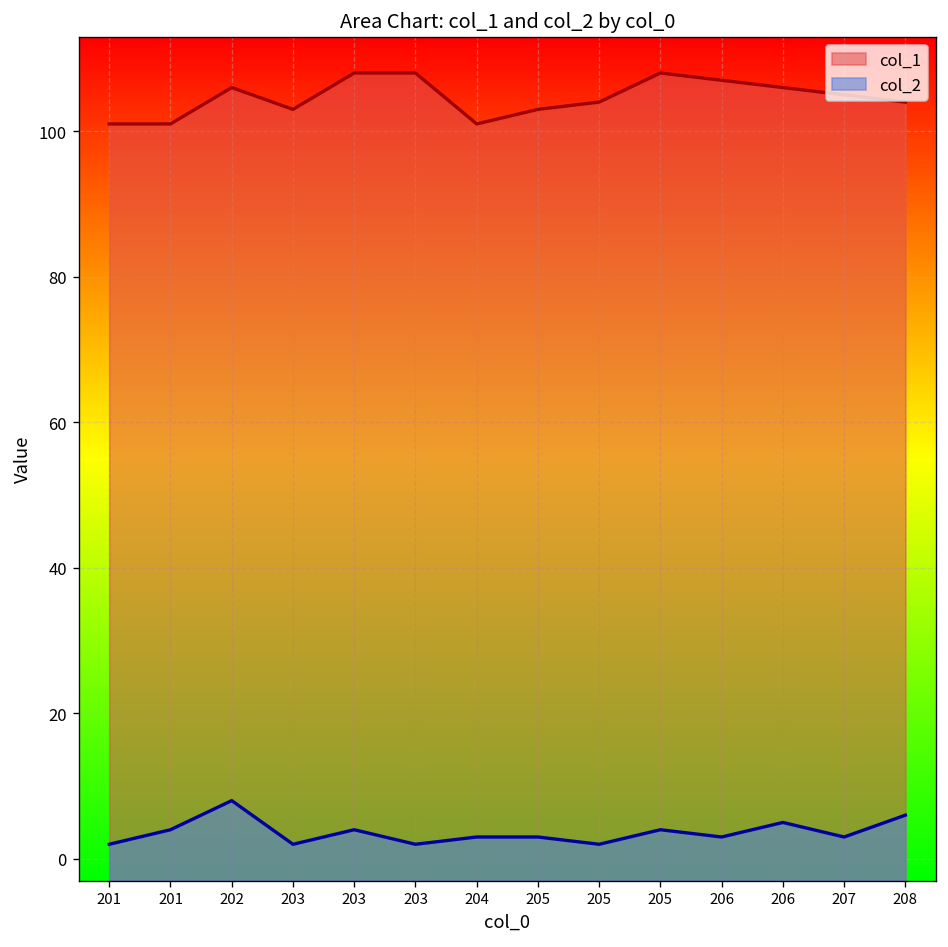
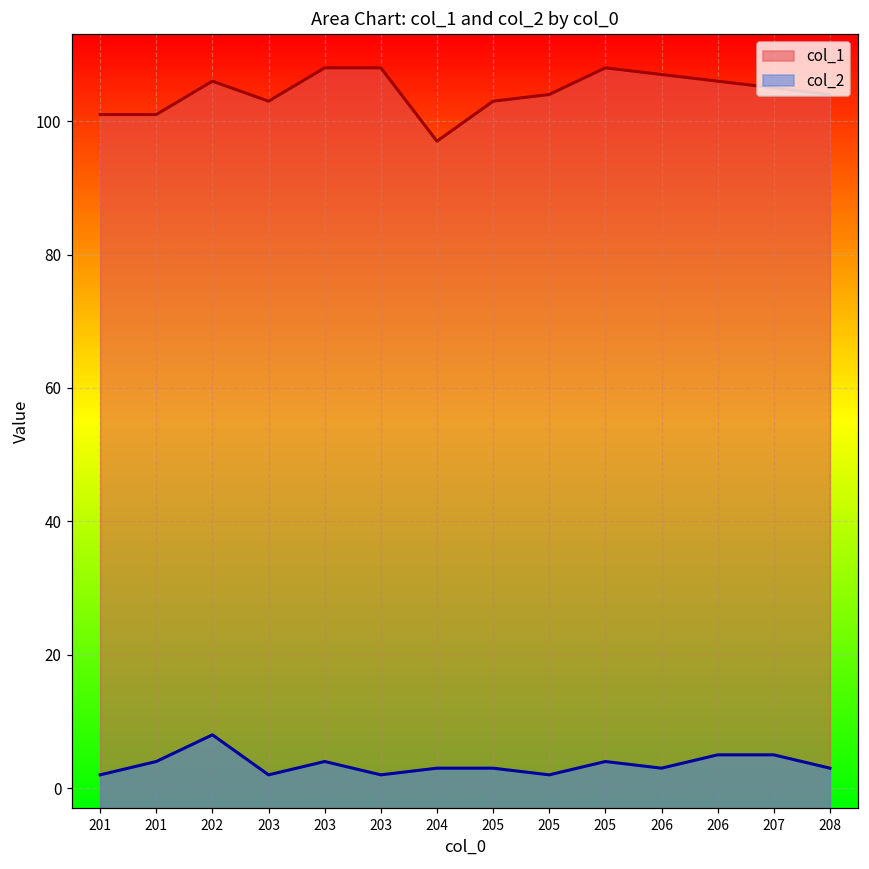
  {
    "col_1": {
      "202": 106,
-     "204": 101,
+     "204": 97,
      "208": 104
    },
    "col_2": {
      "202": 8,
      "204": 3,
-     "207": 3,
-     "208": 6
+     "207": 5,
+     "208": 3
    }
  }
